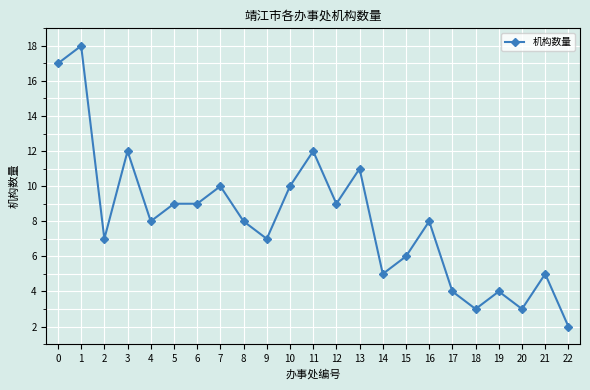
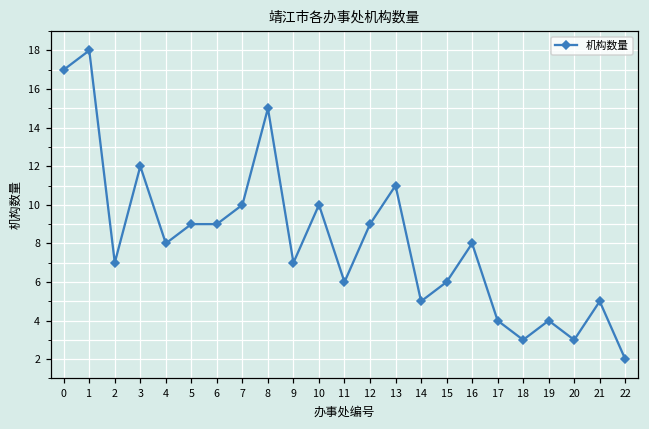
  {
    "0": 17,
    "1": 18,
    "2": 7,
    "3": 12,
    "4": 8,
    "5": 9,
    "6": 9,
    "7": 10,
-   "8": 8,
+   "8": 15,
    "9": 7,
    "10": 10,
-   "11": 12,
+   "11": 6,
    "12": 9,
    "13": 11,
    "14": 5,
    "15": 6,
    "16": 8,
    "17": 4,
    "18": 3,
    "19": 4,
    "20": 3,
    "21": 5,
    "22": 2
  }
